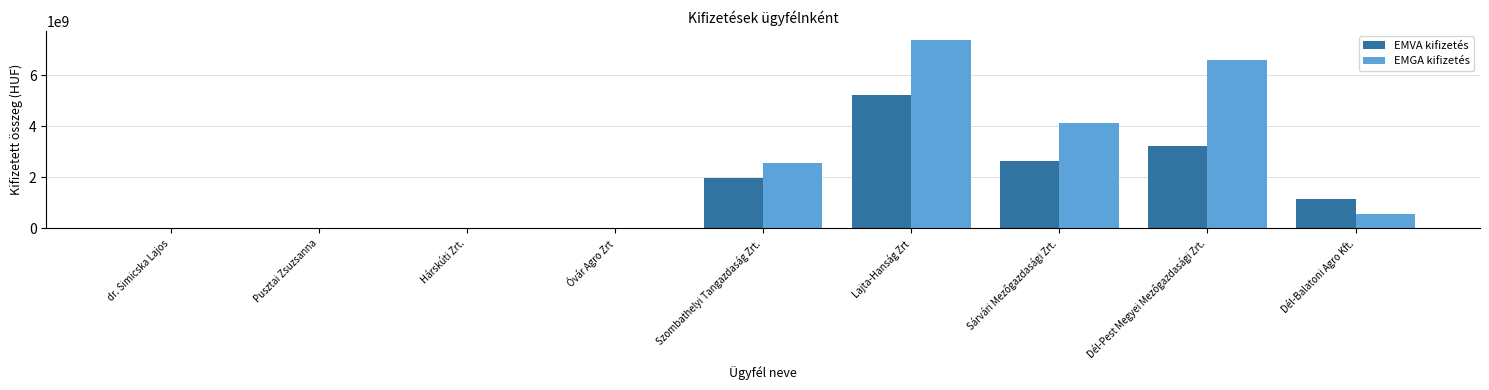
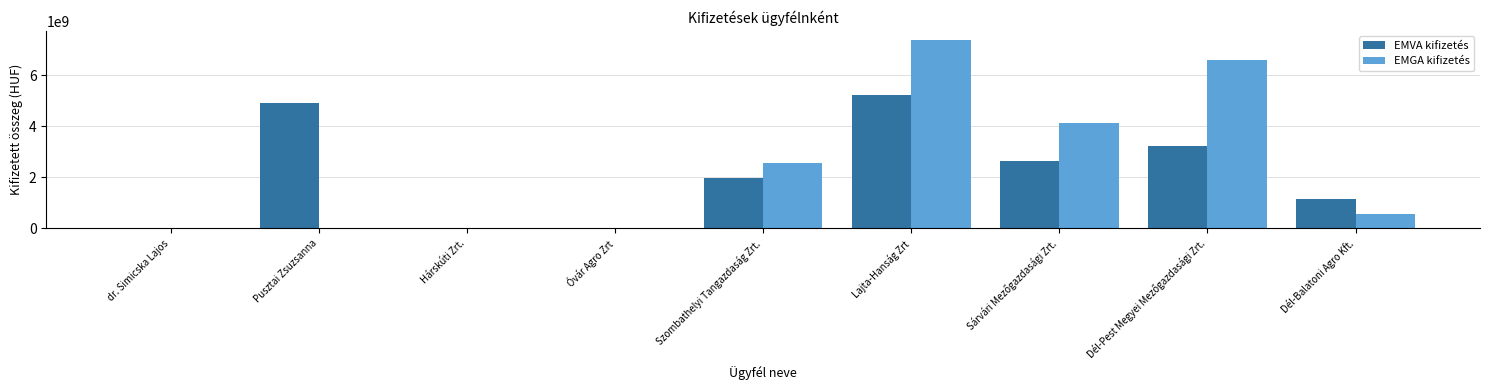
  {
    "EMVA kifizetés": {
-     "Pusztai Zsuzsanna": 0,
+     "Pusztai Zsuzsanna": 4900000000,
      "Óvár Agro Zrt": 0,
      "Szombathelyi Tangazdaság Zrt.": 2000000000,
      "Lajta-Hanság Zrt": 5200000000,
      "Sárvári Mezőgazdasági Zrt.": 2600000000,
      "Dél-Pest Megyei Mezőgazdasági Zrt.": 3200000000,
      "Dél-Balatoni Agro Kft.": 1100000000
    },
    "EMGA kifizetés": {
      "dr. Simicska Lajos": 0,
      "Pusztai Zsuzsanna": 0,
      "Szombathelyi Tangazdaság Zrt.": 2600000000,
      "Lajta-Hanság Zrt": 7400000000,
      "Sárvári Mezőgazdasági Zrt.": 4100000000,
      "Dél-Pest Megyei Mezőgazdasági Zrt.": 6600000000,
      "Dél-Balatoni Agro Kft.": 500000000
    }
  }
